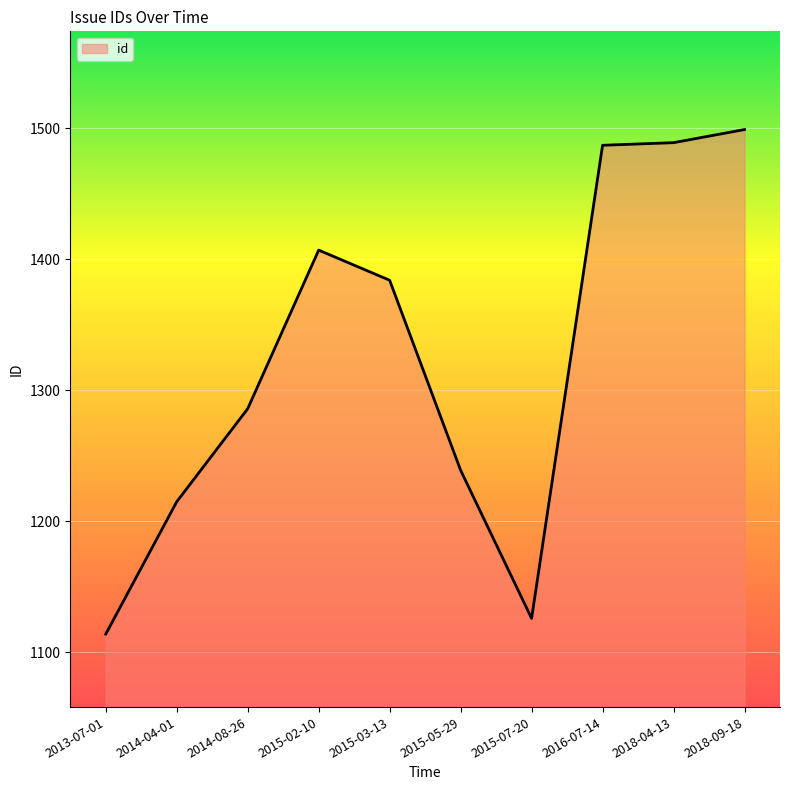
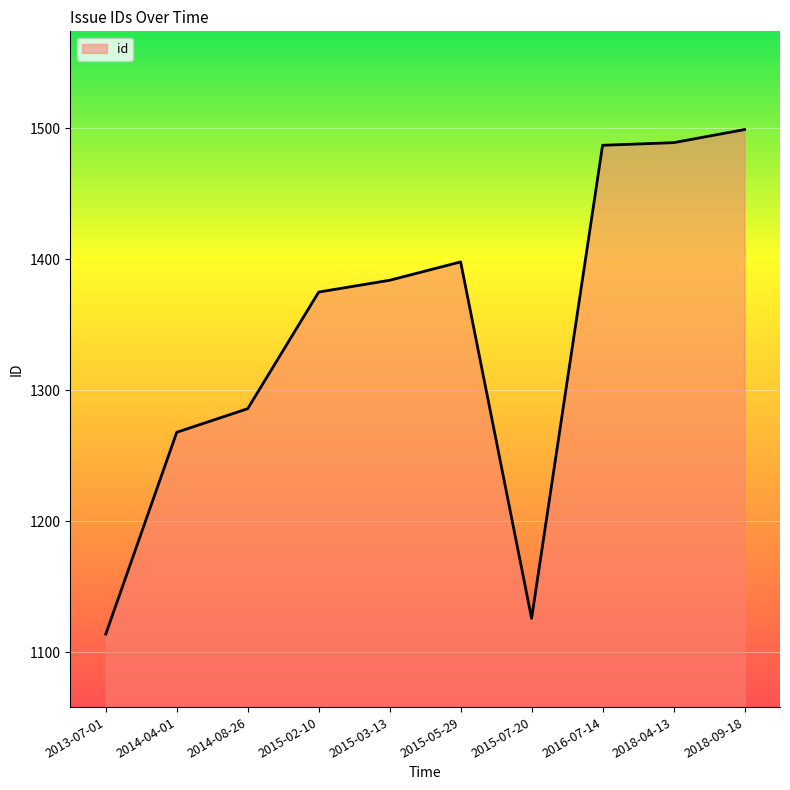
  {
    "2013-07-01": 1114,
-   "2014-04-01": 1215,
+   "2014-04-01": 1268,
    "2014-08-26": 1286,
-   "2015-02-10": 1407,
+   "2015-02-10": 1375,
    "2015-03-13": 1384,
-   "2015-05-29": 1239,
+   "2015-05-29": 1398,
    "2015-07-20": 1126,
    "2016-07-14": 1487,
    "2018-04-13": 1489,
    "2018-09-18": 1499
  }
